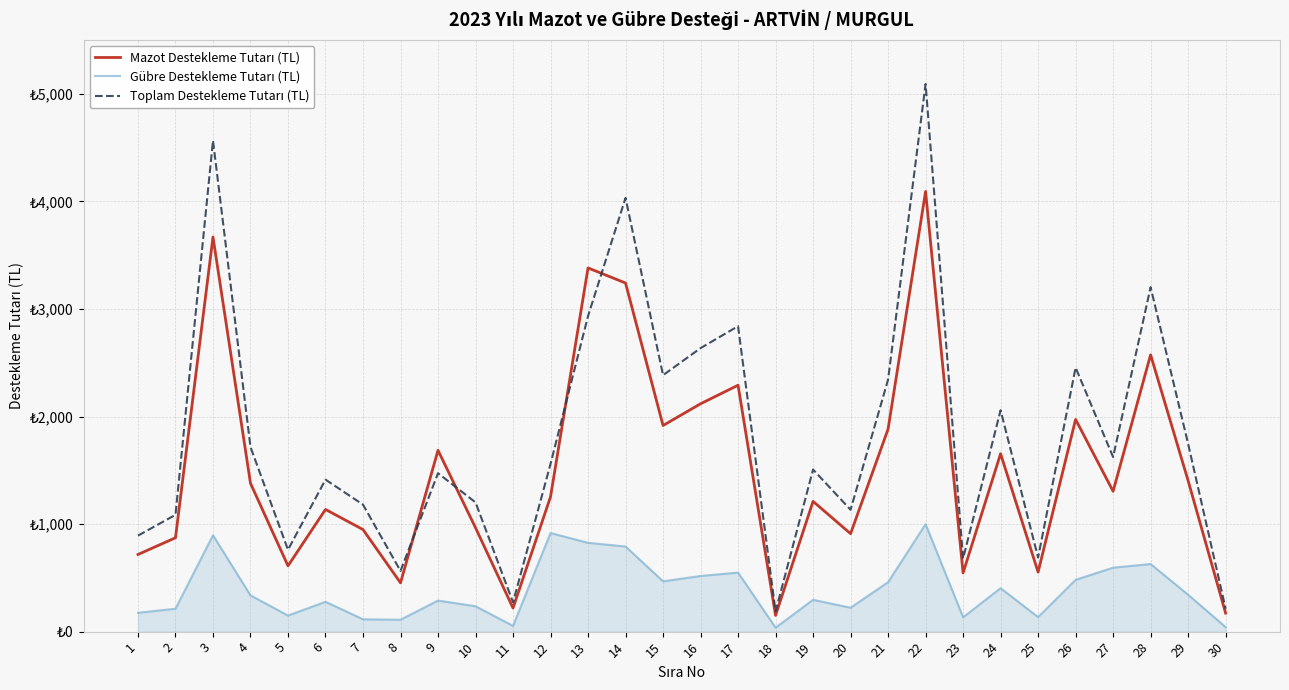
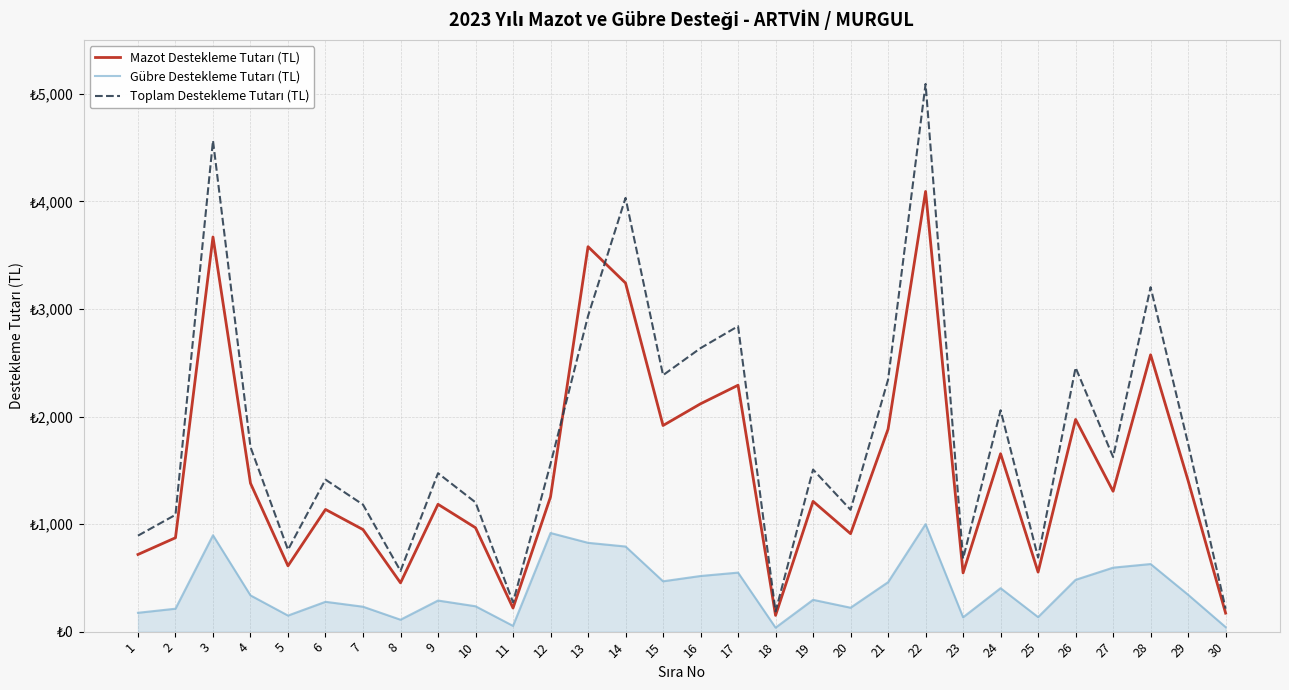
  {
    "Mazot Destekleme Tutarı (TL)": {
      "1": "₺720",
      "2": "₺870",
      "3": "₺3,670",
      "4": "₺1,380",
      "5": "₺610",
      "6": "₺1,140",
      "7": "₺950",
      "8": "₺450",
-     "9": "₺1,690",
+     "9": "₺1,180",
      "10": "₺970",
      "11": "₺220",
      "12": "₺1,250",
-     "13": "₺3,380",
+     "13": "₺3,580",
      "14": "₺3,240",
      "15": "₺1,920",
      "16": "₺2,120",
      "17": "₺2,290",
      "18": "₺150",
      "19": "₺1,210",
      "20": "₺910",
      "21": "₺1,880",
      "22": "₺4,090",
      "23": "₺550",
      "24": "₺1,650",
      "25": "₺550",
      "26": "₺1,970",
      "27": "₺1,310",
      "28": "₺2,570",
      "29": "₺1,400",
      "30": "₺170"
    },
    "Gübre Destekleme Tutarı (TL)": {
      "1": "₺180",
      "2": "₺210",
      "3": "₺900",
      "4": "₺340",
      "5": "₺150",
      "6": "₺280",
-     "7": "₺110",
+     "7": "₺230",
      "8": "₺110",
      "9": "₺290",
      "10": "₺240",
      "11": "₺50",
      "12": "₺920",
      "13": "₺830",
      "14": "₺790",
      "15": "₺470",
      "16": "₺520",
      "17": "₺550",
      "18": "₺40",
      "19": "₺300",
      "20": "₺220",
      "21": "₺460",
      "22": "₺1,000",
      "23": "₺130",
      "24": "₺400",
      "25": "₺140",
      "26": "₺480",
      "27": "₺590",
      "28": "₺630",
      "29": "₺340",
      "30": "₺40"
    },
    "Toplam Destekleme Tutarı (TL)": {
      "1": "₺890",
      "2": "₺1,090",
      "3": "₺4,570",
      "4": "₺1,720",
      "5": "₺760",
      "6": "₺1,410",
      "7": "₺1,180",
      "8": "₺560",
      "9": "₺1,470",
      "10": "₺1,200",
      "11": "₺270",
      "12": "₺1,560",
      "13": "₺2,930",
      "14": "₺4,030",
      "15": "₺2,380",
      "16": "₺2,640",
      "17": "₺2,840",
      "18": "₺190",
      "19": "₺1,510",
      "20": "₺1,130",
      "21": "₺2,340",
      "22": "₺5,090",
      "23": "₺680",
      "24": "₺2,060",
      "25": "₺690",
      "26": "₺2,460",
      "27": "₺1,620",
      "28": "₺3,200",
      "29": "₺1,750",
      "30": "₺210"
    }
  }
